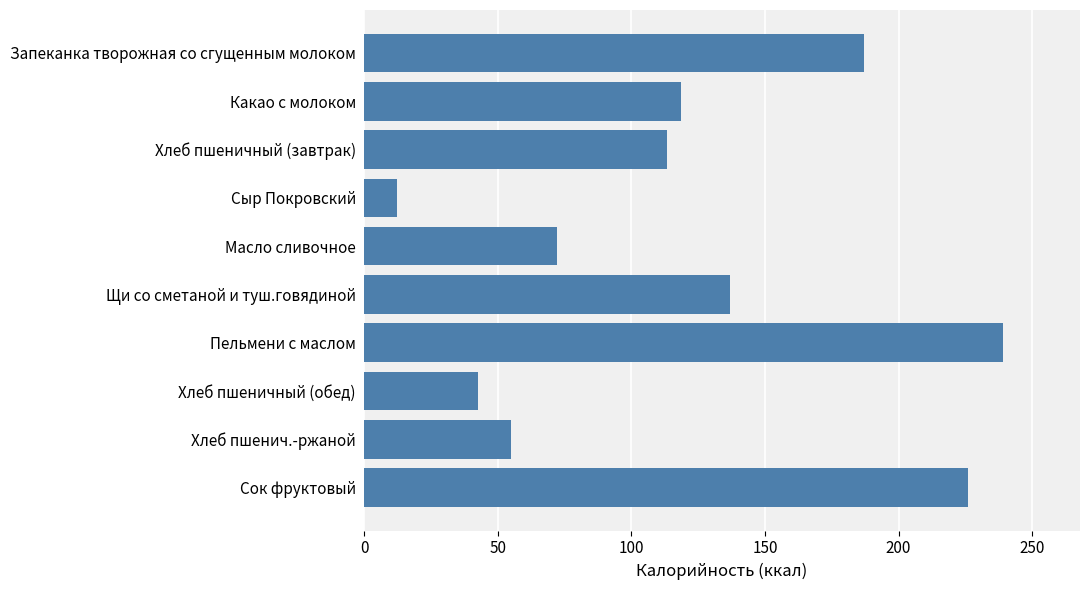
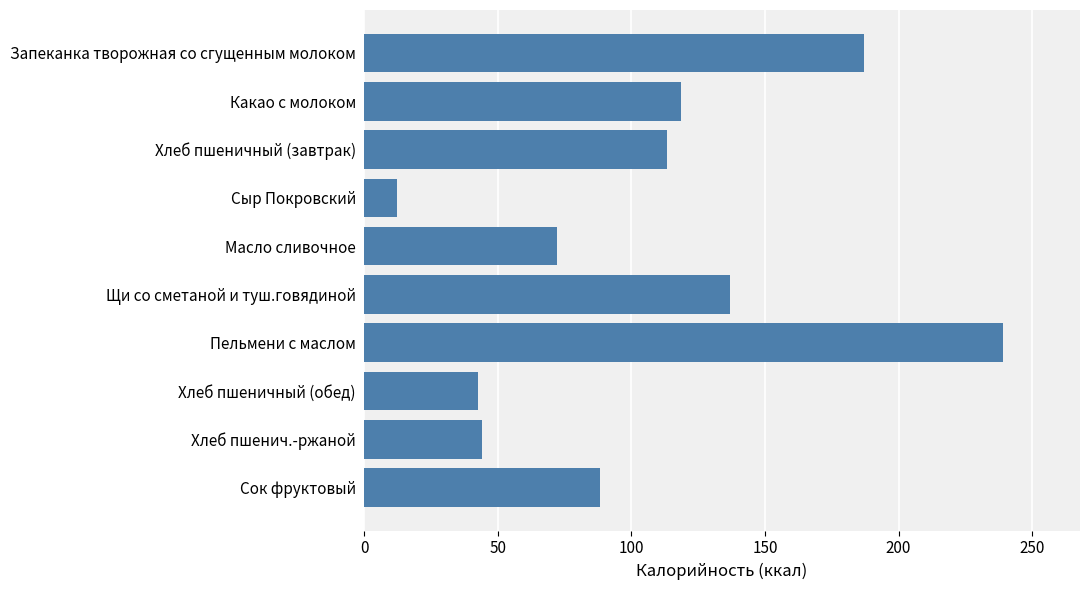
  {
    "Запеканка творожная со сгущенным молоком": 187,
    "Какао с молоком": 119,
    "Хлеб пшеничный (завтрак)": 113,
    "Сыр Покровский": 12,
    "Масло сливочное": 72,
    "Щи со сметаной и туш.говядиной": 137,
    "Пельмени с маслом": 239,
    "Хлеб пшеничный (обед)": 43,
-   "Хлеб пшенич.-ржаной": 55,
-   "Сок фруктовый": 226
+   "Хлеб пшенич.-ржаной": 44,
+   "Сок фруктовый": 88
  }
